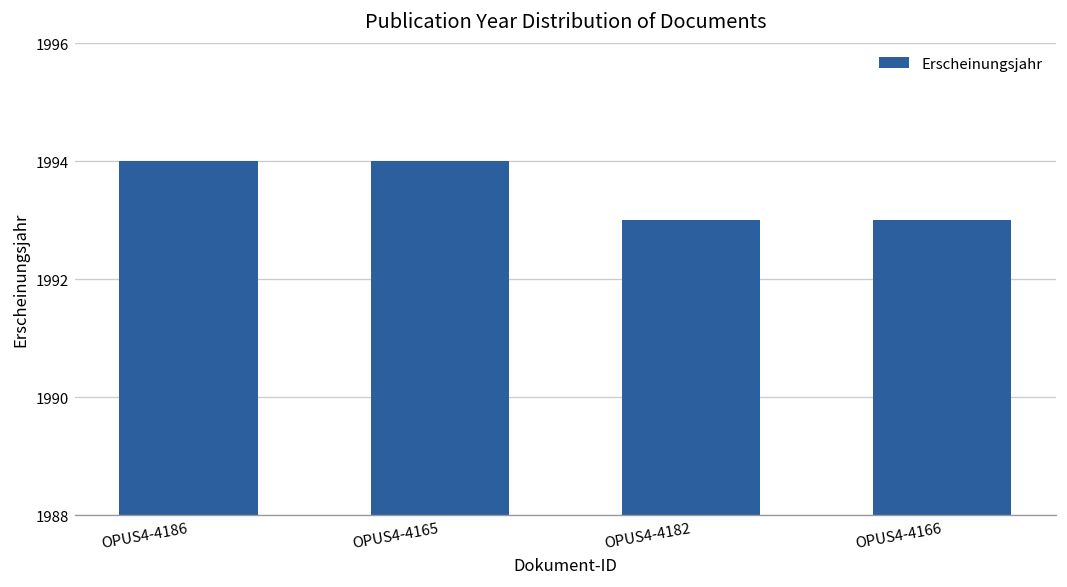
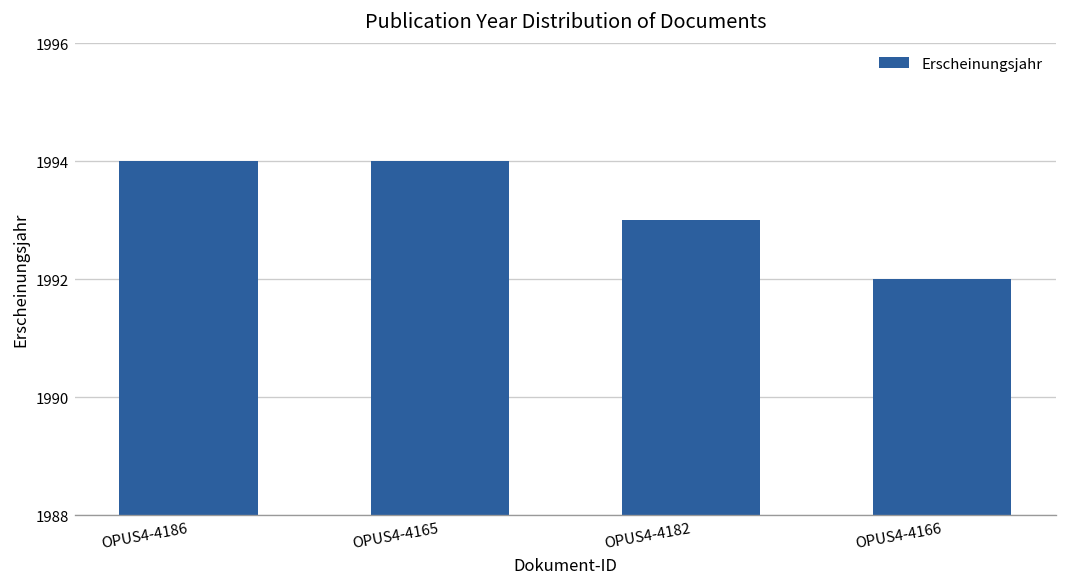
  {
    "OPUS4-4186": 1994,
    "OPUS4-4165": 1994,
    "OPUS4-4182": 1993,
-   "OPUS4-4166": 1993
+   "OPUS4-4166": 1992
  }
